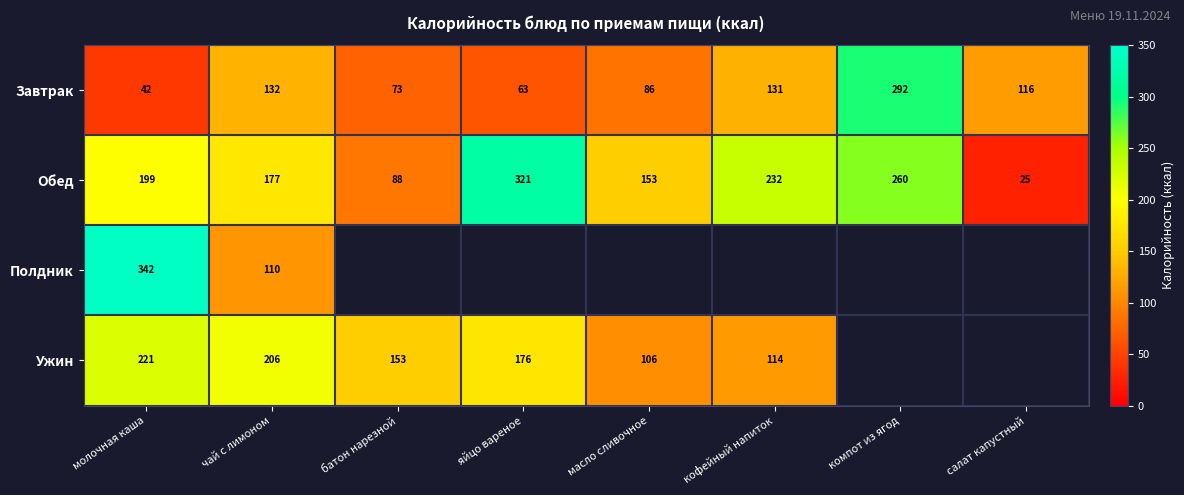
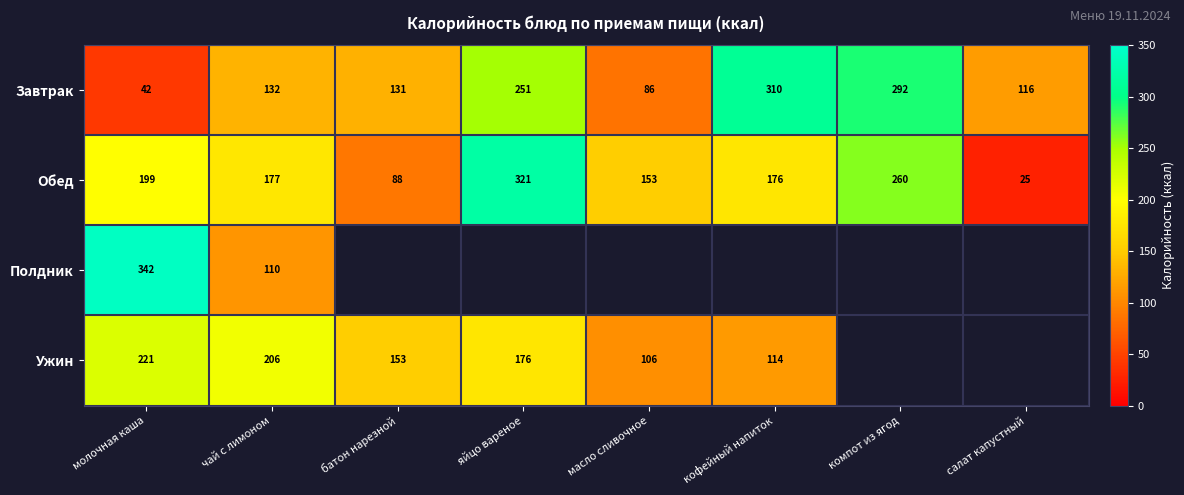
  {
    "Завтрак": {
      "молочная каша": 42,
      "чай с лимоном": 132,
-     "батон нарезной": 73,
-     "яйцо вареное": 63,
+     "батон нарезной": 131,
+     "яйцо вареное": 251,
      "масло сливочное": 86,
-     "кофейный напиток": 131,
+     "кофейный напиток": 310,
      "компот из ягод": 292,
      "салат капустный": 116
    },
    "Обед": {
      "молочная каша": 199,
      "чай с лимоном": 177,
      "батон нарезной": 88,
      "яйцо вареное": 321,
      "масло сливочное": 153,
-     "кофейный напиток": 232,
+     "кофейный напиток": 176,
      "компот из ягод": 260,
      "салат капустный": 25
    },
    "Полдник": {
      "молочная каша": 342,
      "чай с лимоном": 110
    },
    "Ужин": {
      "молочная каша": 221,
      "чай с лимоном": 206,
      "батон нарезной": 153,
      "яйцо вареное": 176,
      "масло сливочное": 106,
      "кофейный напиток": 114
    }
  }
